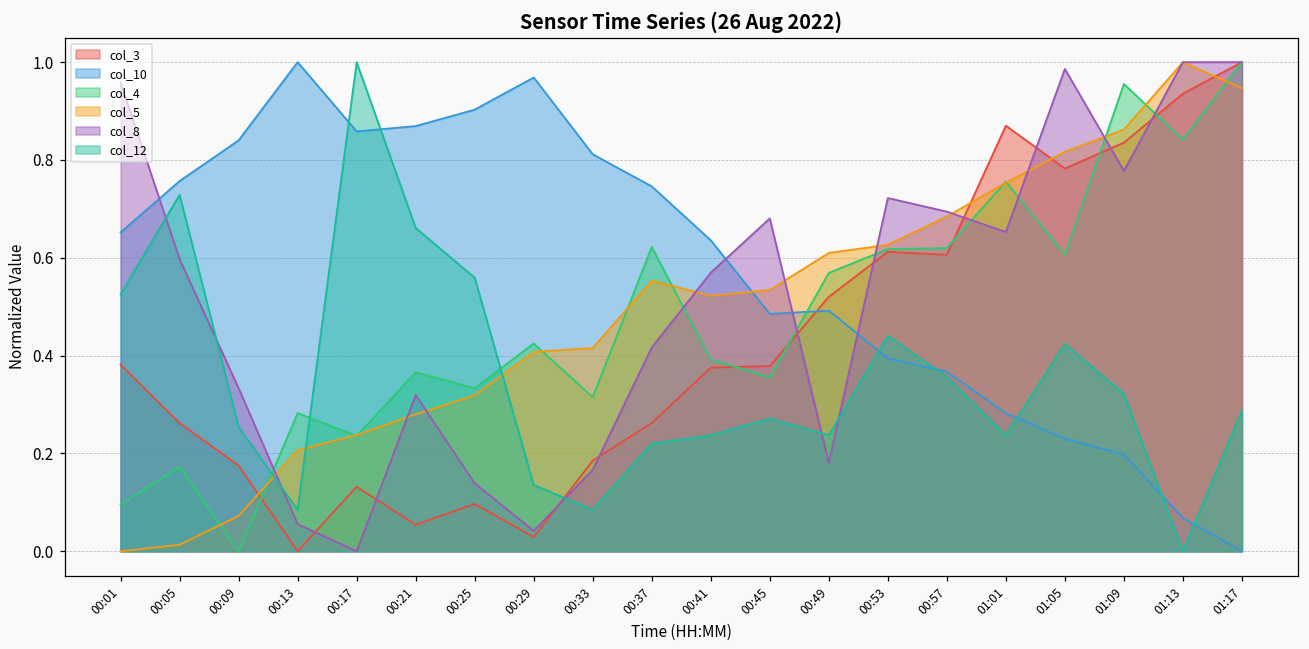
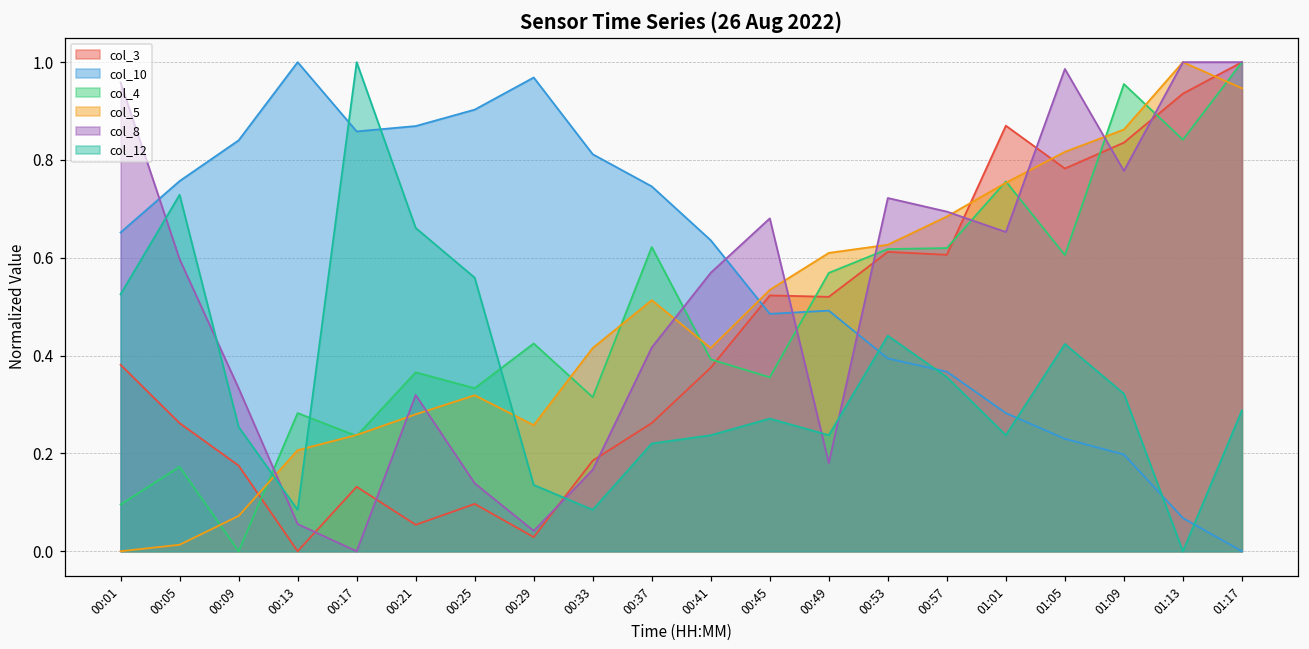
  {
    "col_3": {
      "00:01": 0.38,
      "00:05": 0.26,
      "00:09": 0.18,
      "00:13": 0.00,
      "00:17": 0.13,
      "00:21": 0.05,
      "00:25": 0.10,
      "00:29": 0.03,
      "00:33": 0.19,
      "00:37": 0.26,
      "00:41": 0.38,
-     "00:45": 0.38,
+     "00:45": 0.52,
      "00:49": 0.52,
      "00:53": 0.61,
      "00:57": 0.61,
      "01:01": 0.87,
      "01:05": 0.78,
      "01:09": 0.84,
      "01:13": 0.94
    },
    "col_5": {
      "00:01": 0.00,
      "00:05": 0.01,
      "00:09": 0.07,
      "00:13": 0.21,
      "00:21": 0.28,
      "00:25": 0.32,
-     "00:29": 0.41,
+     "00:29": 0.26,
      "00:33": 0.42,
-     "00:37": 0.55,
-     "00:41": 0.52,
+     "00:37": 0.51,
+     "00:41": 0.42,
      "00:45": 0.53,
      "00:49": 0.61,
      "00:53": 0.63,
      "00:57": 0.68,
      "01:05": 0.82,
      "01:09": 0.86,
      "01:17": 0.95
    },
    "col_8": {
      "00:05": 0.60,
      "00:09": 0.33,
      "00:13": 0.06,
      "00:17": 0.00,
      "00:21": 0.32,
      "00:25": 0.14,
      "00:29": 0.04,
      "00:33": 0.17,
      "00:37": 0.42,
      "00:41": 0.57,
      "00:45": 0.68,
      "00:49": 0.18,
      "00:53": 0.72,
      "00:57": 0.69,
      "01:01": 0.65,
      "01:05": 0.99,
      "01:09": 0.78
    }
  }
